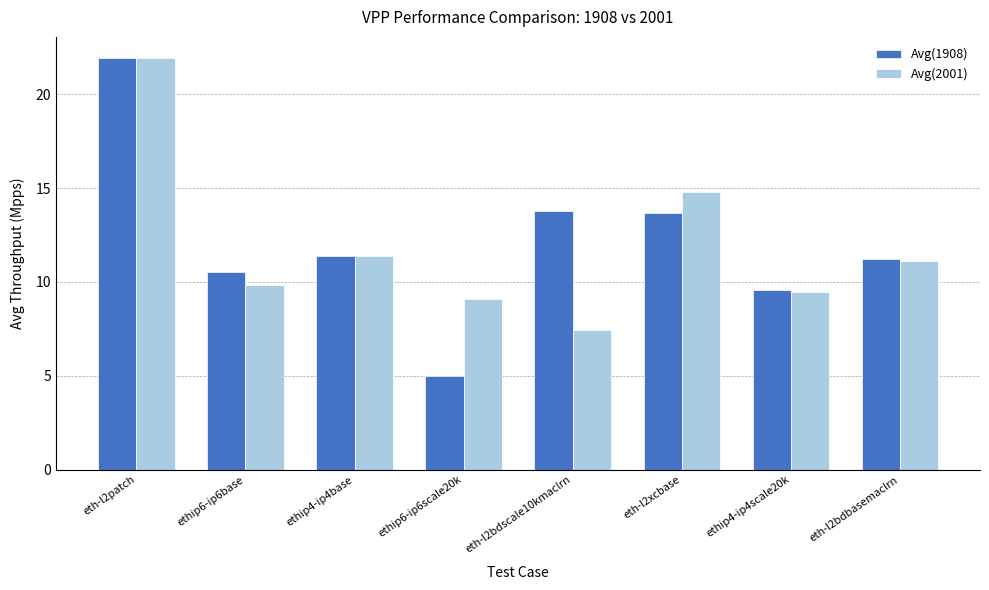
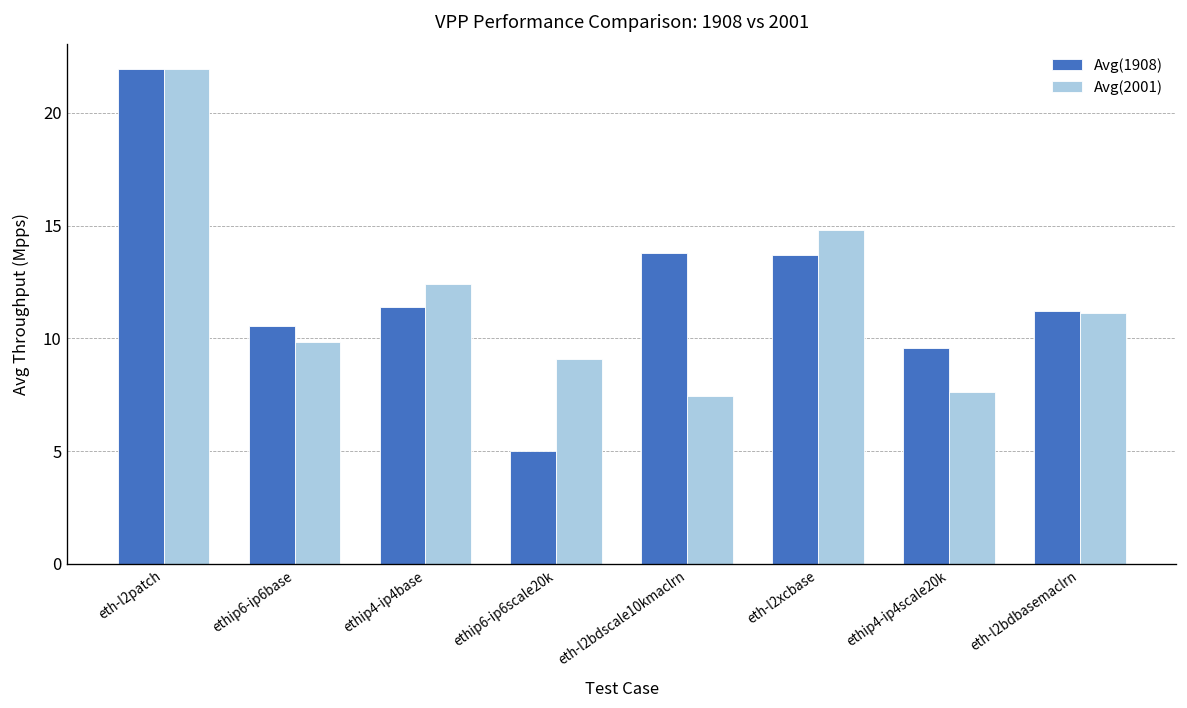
  {
    "Avg(1908)": {
      "eth-l2patch": 21.9,
      "ethip6-ip6base": 10.6,
      "ethip4-ip4base": 11.4,
      "ethip6-ip6scale20k": 5.0,
      "eth-l2bdscale10kmaclrn": 13.8,
      "eth-l2xcbase": 13.7,
      "ethip4-ip4scale20k": 9.6,
      "eth-l2bdbasemaclrn": 11.2
    },
    "Avg(2001)": {
      "eth-l2patch": 21.9,
      "ethip6-ip6base": 9.8,
-     "ethip4-ip4base": 11.4,
+     "ethip4-ip4base": 12.4,
      "ethip6-ip6scale20k": 9.1,
      "eth-l2bdscale10kmaclrn": 7.4,
      "eth-l2xcbase": 14.8,
-     "ethip4-ip4scale20k": 9.5,
+     "ethip4-ip4scale20k": 7.6,
      "eth-l2bdbasemaclrn": 11.1
    }
  }
